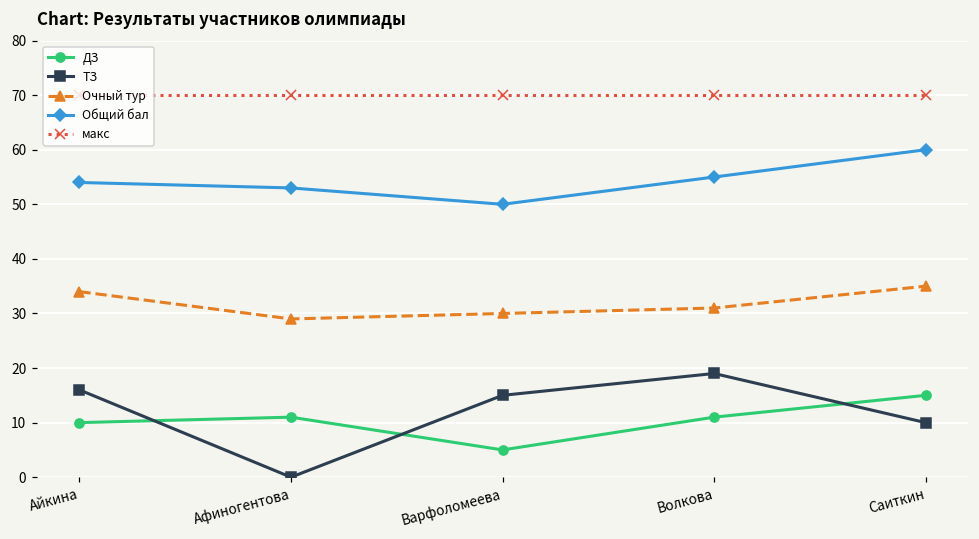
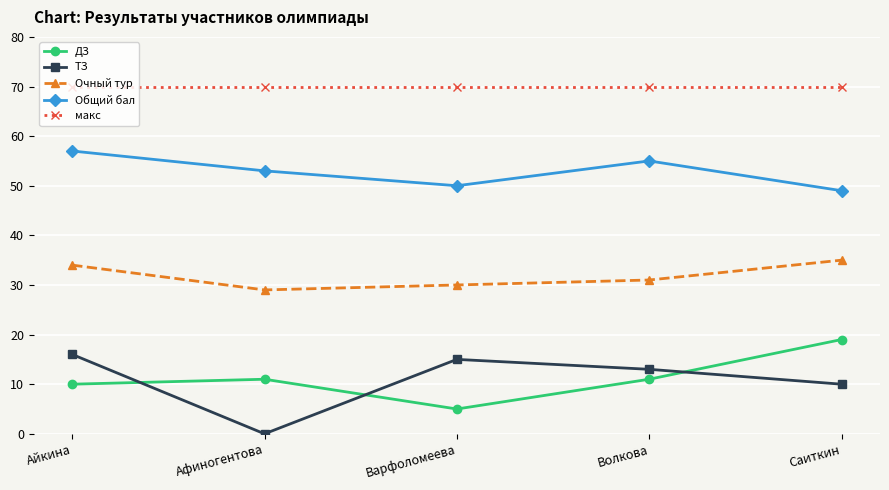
  {
    "ДЗ": {
      "Айкина": 10,
      "Афиногентова": 11,
      "Варфоломеева": 5,
      "Волкова": 11,
-     "Саиткин": 15
+     "Саиткин": 19
    },
    "ТЗ": {
      "Айкина": 16,
      "Афиногентова": 0,
      "Варфоломеева": 15,
-     "Волкова": 19,
+     "Волкова": 13,
      "Саиткин": 10
    },
    "Общий бал": {
-     "Айкина": 54,
+     "Айкина": 57,
      "Афиногентова": 53,
      "Варфоломеева": 50,
      "Волкова": 55,
-     "Саиткин": 60
+     "Саиткин": 49
    }
  }
